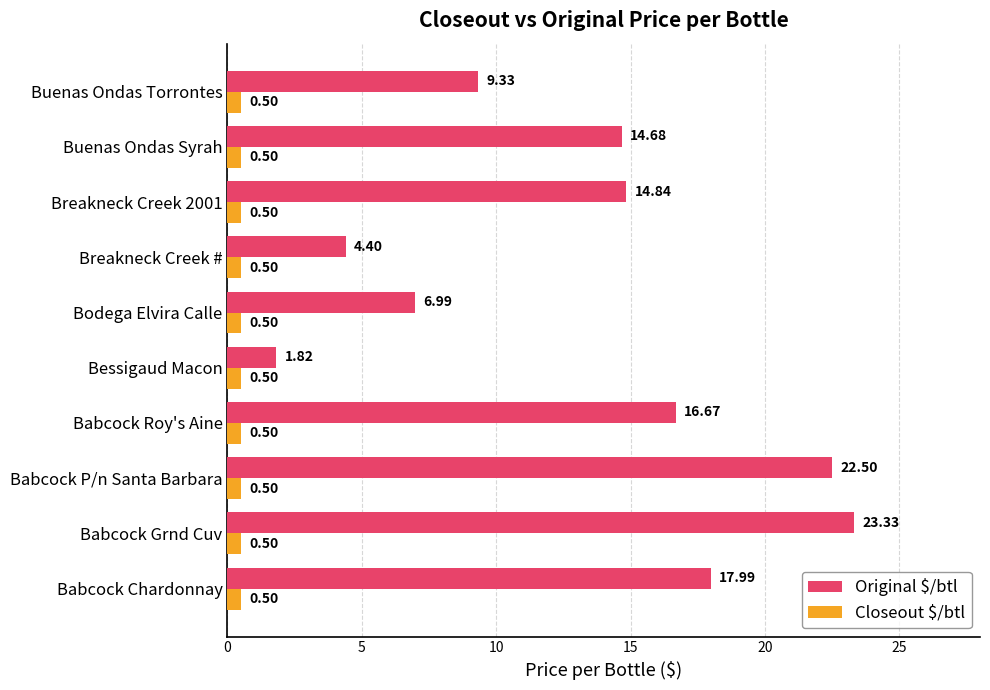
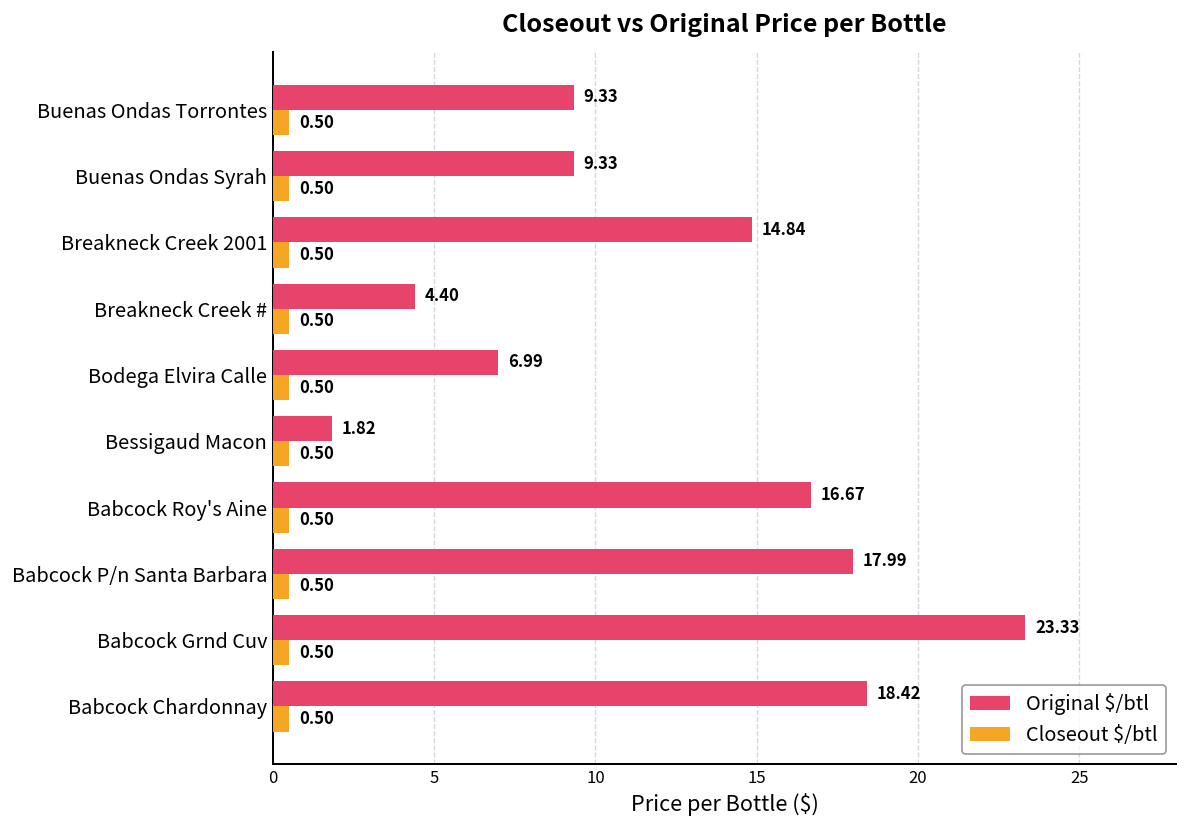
  {
    "Original $/btl": {
      "Buenas Ondas Torrontes": 9.33,
-     "Buenas Ondas Syrah": 14.68,
+     "Buenas Ondas Syrah": 9.33,
      "Breakneck Creek 2001": 14.84,
      "Breakneck Creek #": 4.40,
      "Bodega Elvira Calle": 6.99,
      "Bessigaud Macon": 1.82,
      "Babcock Roy's Aine": 16.67,
-     "Babcock P/n Santa Barbara": 22.50,
+     "Babcock P/n Santa Barbara": 17.99,
      "Babcock Grnd Cuv": 23.33,
-     "Babcock Chardonnay": 17.99
+     "Babcock Chardonnay": 18.42
    },
    "Closeout $/btl": {
      "Buenas Ondas Torrontes": 0.50,
      "Buenas Ondas Syrah": 0.50,
      "Breakneck Creek 2001": 0.50,
      "Breakneck Creek #": 0.50,
      "Bodega Elvira Calle": 0.50,
      "Bessigaud Macon": 0.50,
      "Babcock Roy's Aine": 0.50,
      "Babcock P/n Santa Barbara": 0.50,
      "Babcock Grnd Cuv": 0.50,
      "Babcock Chardonnay": 0.50
    }
  }
